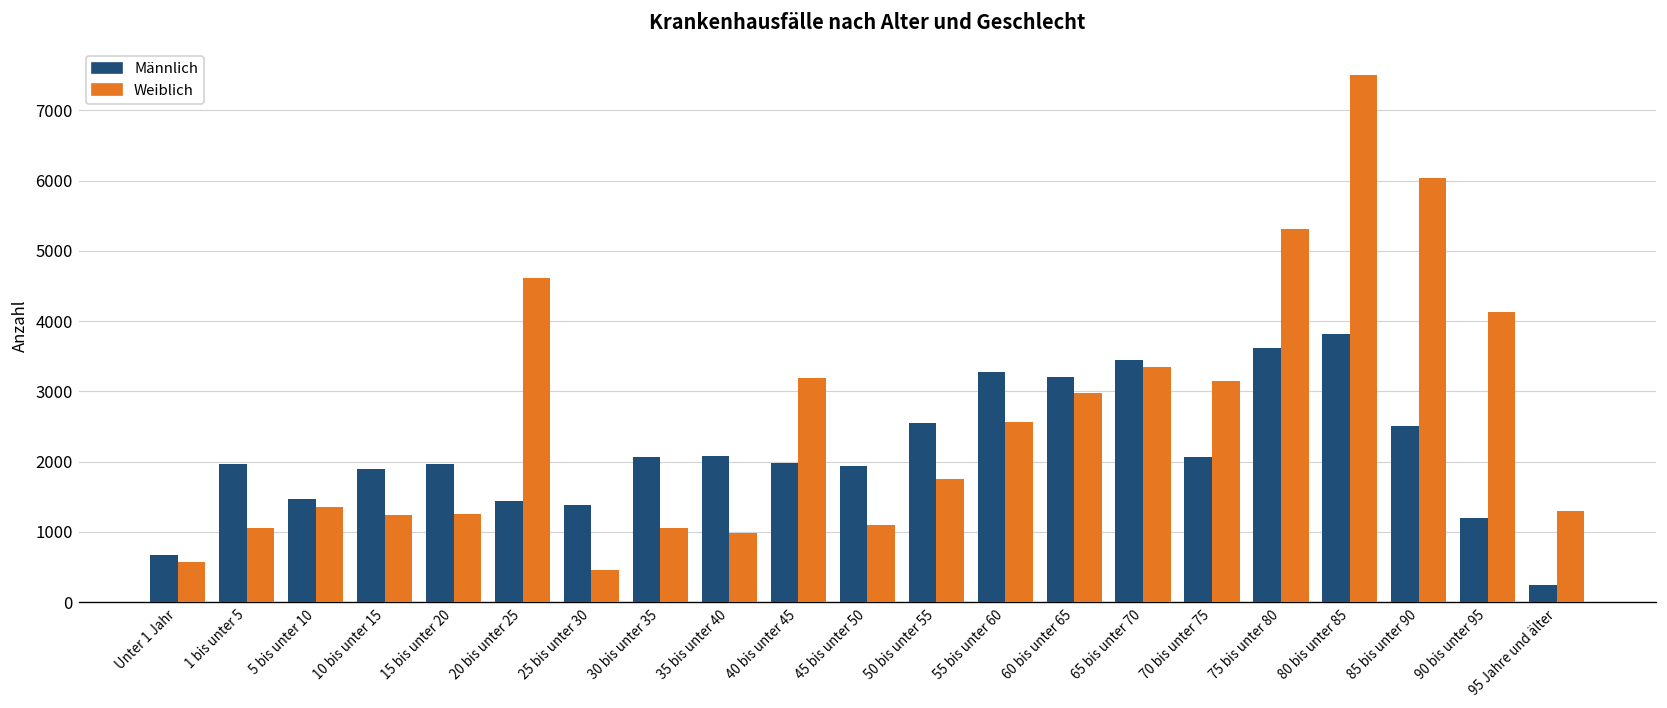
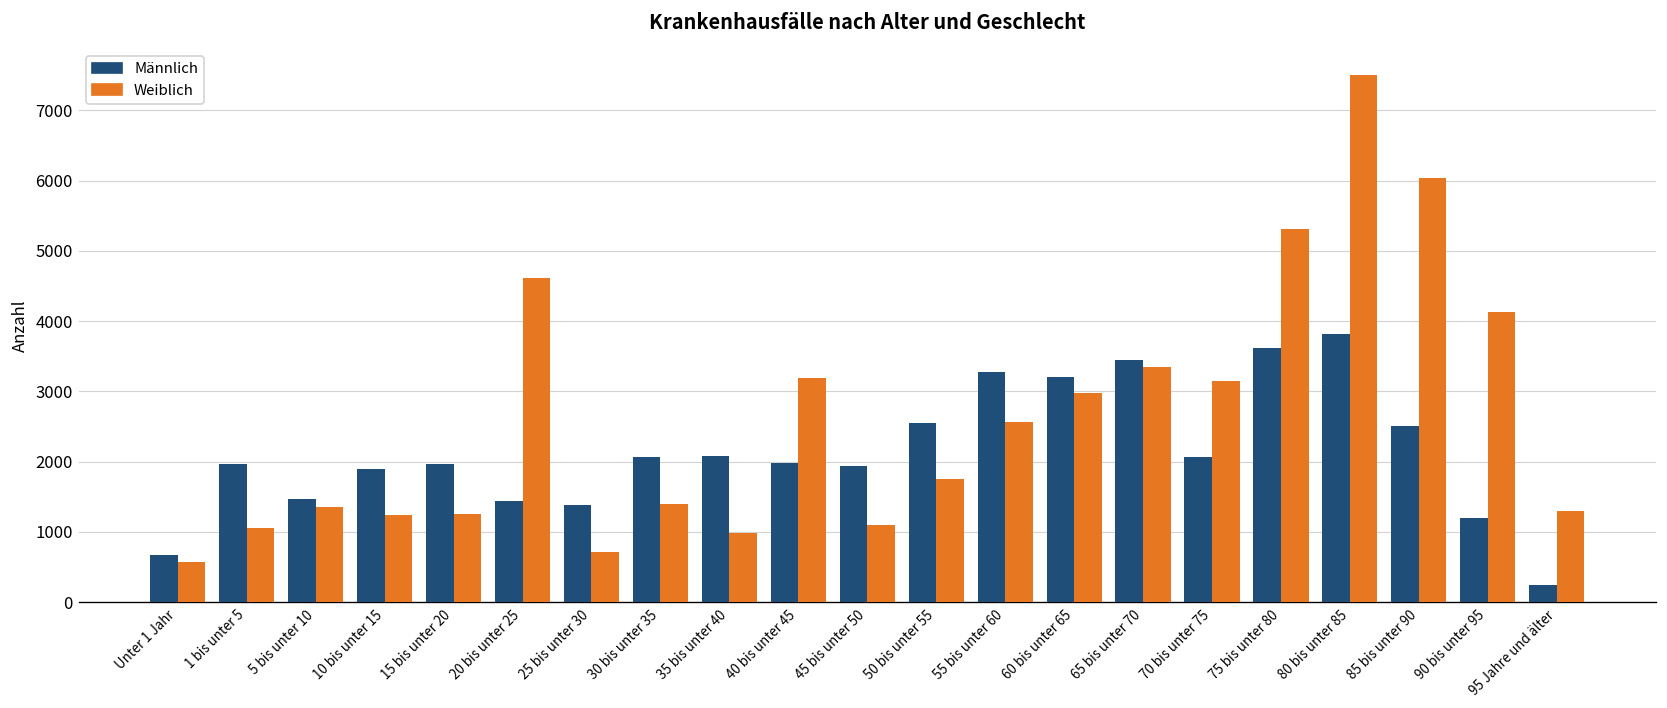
  {
    "Männlich": {
      "Unter 1 Jahr": 700,
      "1 bis unter 5": 2000,
      "5 bis unter 10": 1500,
      "10 bis unter 15": 1900,
      "15 bis unter 20": 2000,
      "20 bis unter 25": 1400,
      "25 bis unter 30": 1400,
      "30 bis unter 35": 2100,
      "35 bis unter 40": 2100,
      "40 bis unter 45": 2000,
      "45 bis unter 50": 1900,
      "50 bis unter 55": 2600,
      "55 bis unter 60": 3300,
      "60 bis unter 65": 3200,
      "65 bis unter 70": 3500,
      "70 bis unter 75": 2100,
      "75 bis unter 80": 3600,
      "80 bis unter 85": 3800,
      "85 bis unter 90": 2500,
      "90 bis unter 95": 1200,
      "95 Jahre und älter": 200
    },
    "Weiblich": {
      "Unter 1 Jahr": 600,
      "1 bis unter 5": 1100,
      "5 bis unter 10": 1400,
      "10 bis unter 15": 1200,
      "15 bis unter 20": 1300,
      "20 bis unter 25": 4600,
-     "25 bis unter 30": 500,
-     "30 bis unter 35": 1100,
+     "25 bis unter 30": 700,
+     "30 bis unter 35": 1400,
      "35 bis unter 40": 1000,
      "40 bis unter 45": 3200,
      "45 bis unter 50": 1100,
      "50 bis unter 55": 1800,
      "55 bis unter 60": 2600,
      "60 bis unter 65": 3000,
      "65 bis unter 70": 3400,
      "70 bis unter 75": 3100,
      "75 bis unter 80": 5300,
      "80 bis unter 85": 7500,
      "85 bis unter 90": 6000,
      "90 bis unter 95": 4100,
      "95 Jahre und älter": 1300
    }
  }
